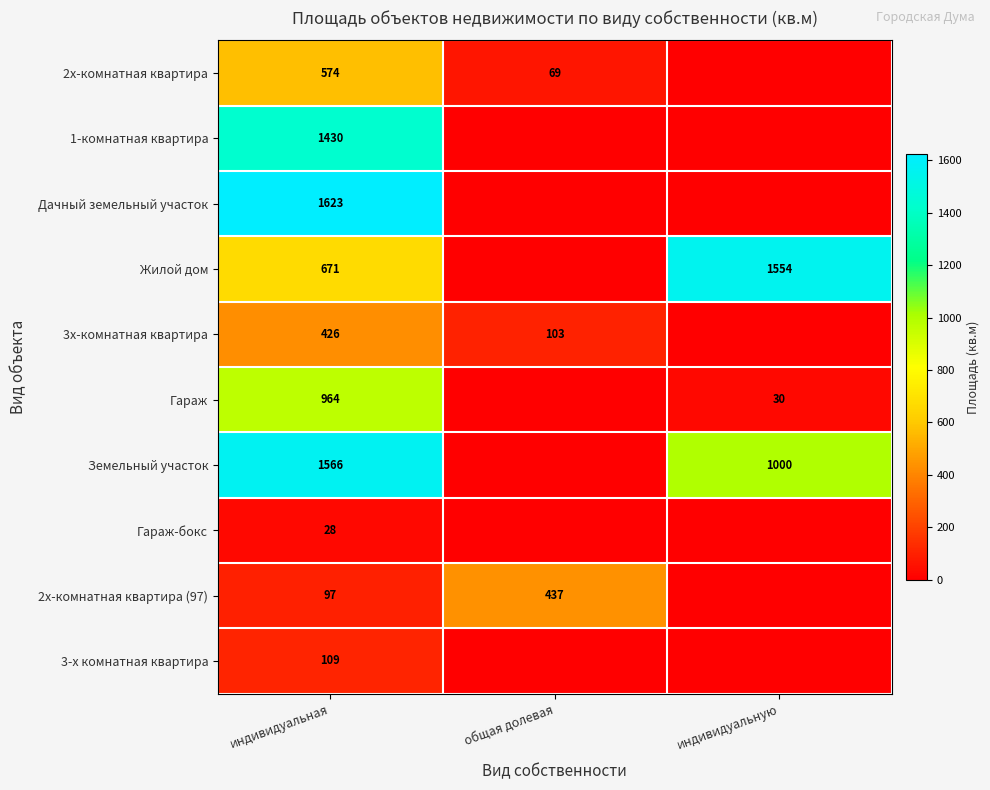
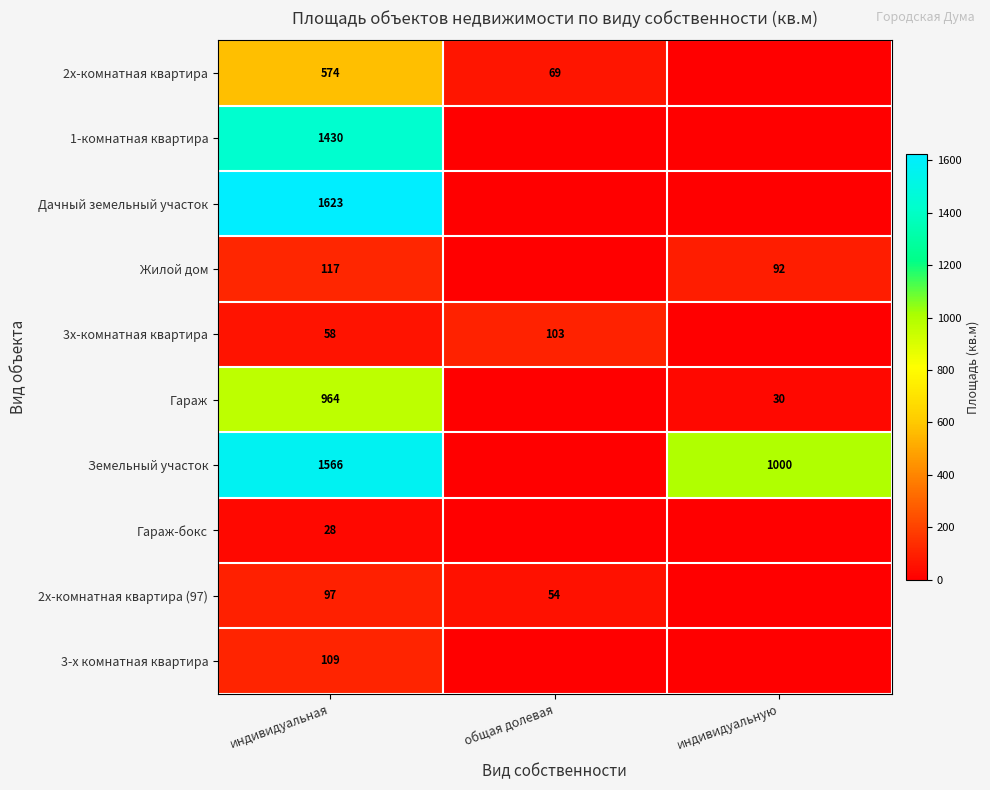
  {
    "2х-комнатная квартира": {
      "индивидуальная": 574,
      "общая долевая": 69
    },
    "1-комнатная квартира": {
      "индивидуальная": 1430
    },
    "Дачный земельный участок": {
      "индивидуальная": 1623
    },
    "Жилой дом": {
-     "индивидуальная": 671,
-     "индивидуальную": 1554
+     "индивидуальная": 117,
+     "индивидуальную": 92
    },
    "3х-комнатная квартира": {
-     "индивидуальная": 426,
+     "индивидуальная": 58,
      "общая долевая": 103
    },
    "Гараж": {
      "индивидуальная": 964,
      "индивидуальную": 30
    },
    "Земельный участок": {
      "индивидуальная": 1566,
      "индивидуальную": 1000
    },
    "Гараж-бокс": {
      "индивидуальная": 28
    },
    "2х-комнатная квартира (97)": {
      "индивидуальная": 97,
-     "общая долевая": 437
+     "общая долевая": 54
    },
    "3-х комнатная квартира": {
      "индивидуальная": 109
    }
  }
